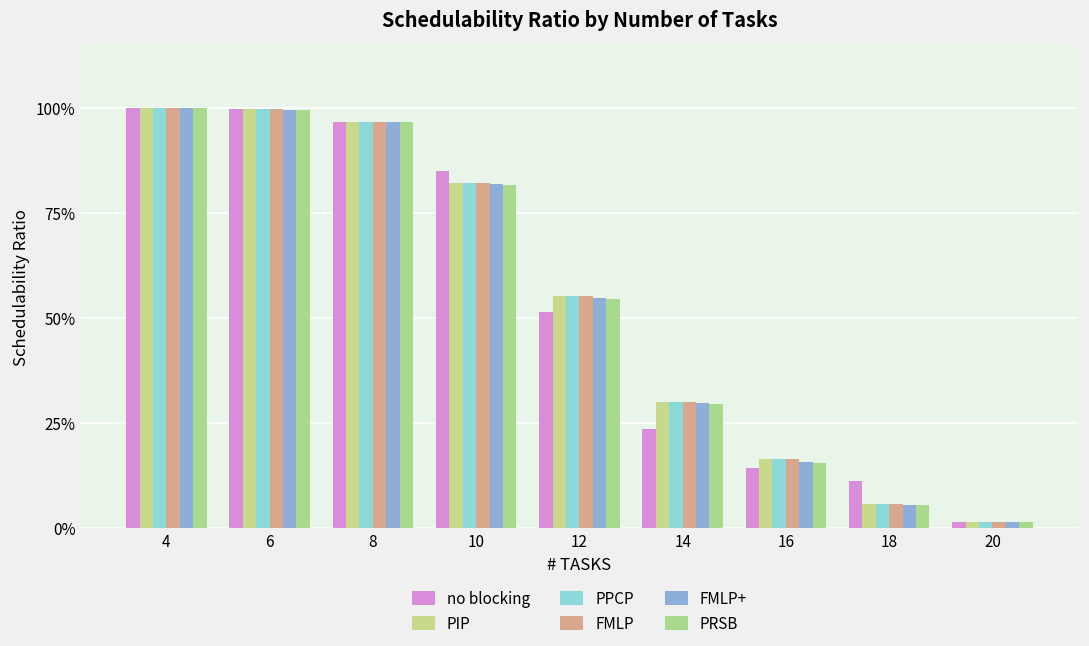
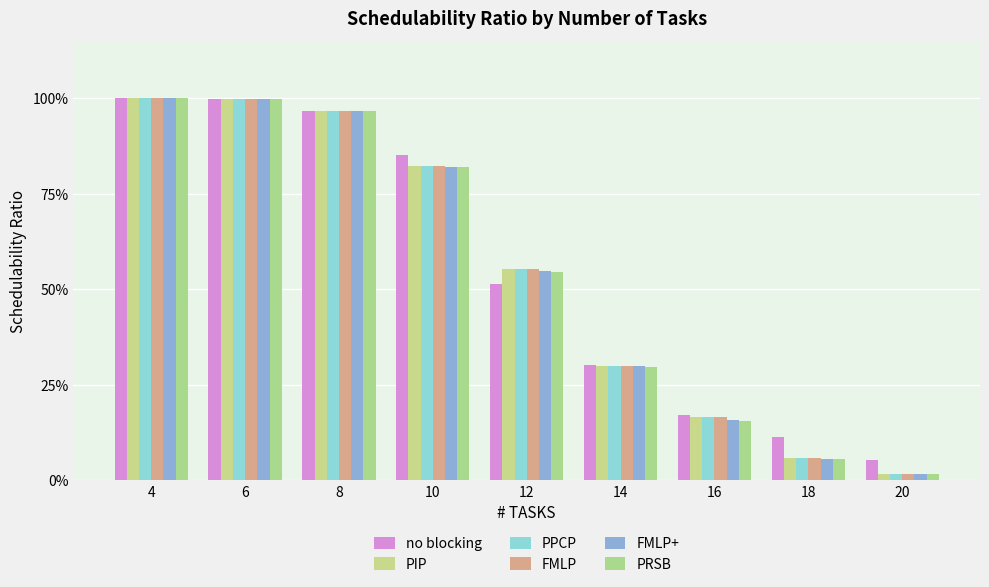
  {
    "no blocking": {
      "4": "100%",
      "6": "100%",
      "8": "97%",
      "10": "85%",
      "12": "51%",
-     "14": "24%",
-     "16": "14%",
+     "14": "30%",
+     "16": "17%",
      "18": "11%",
-     "20": "2%"
+     "20": "5%"
    }
  }
